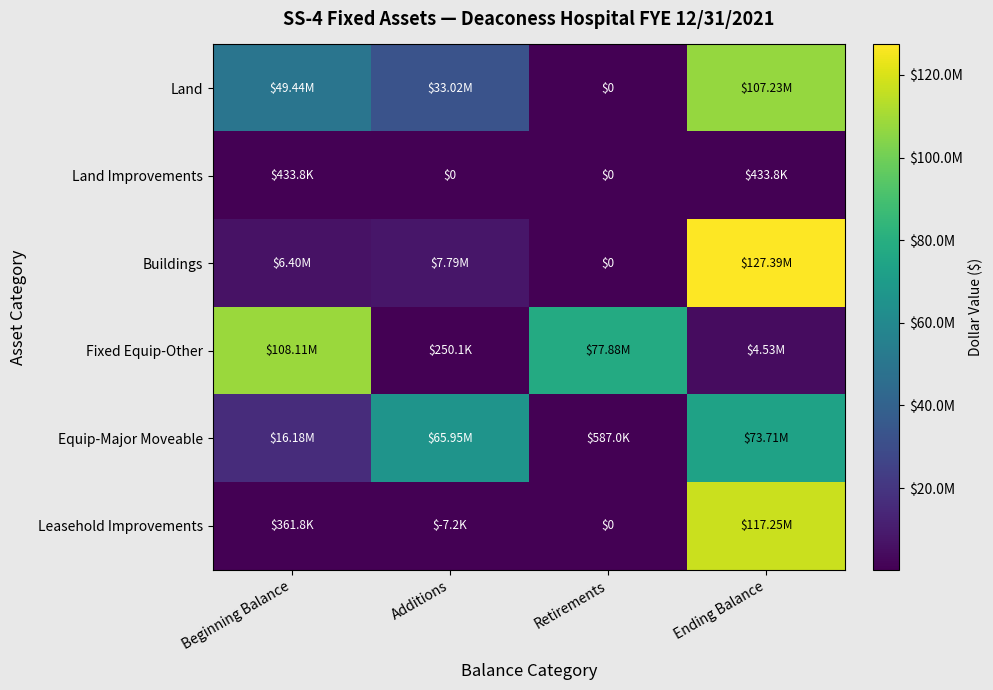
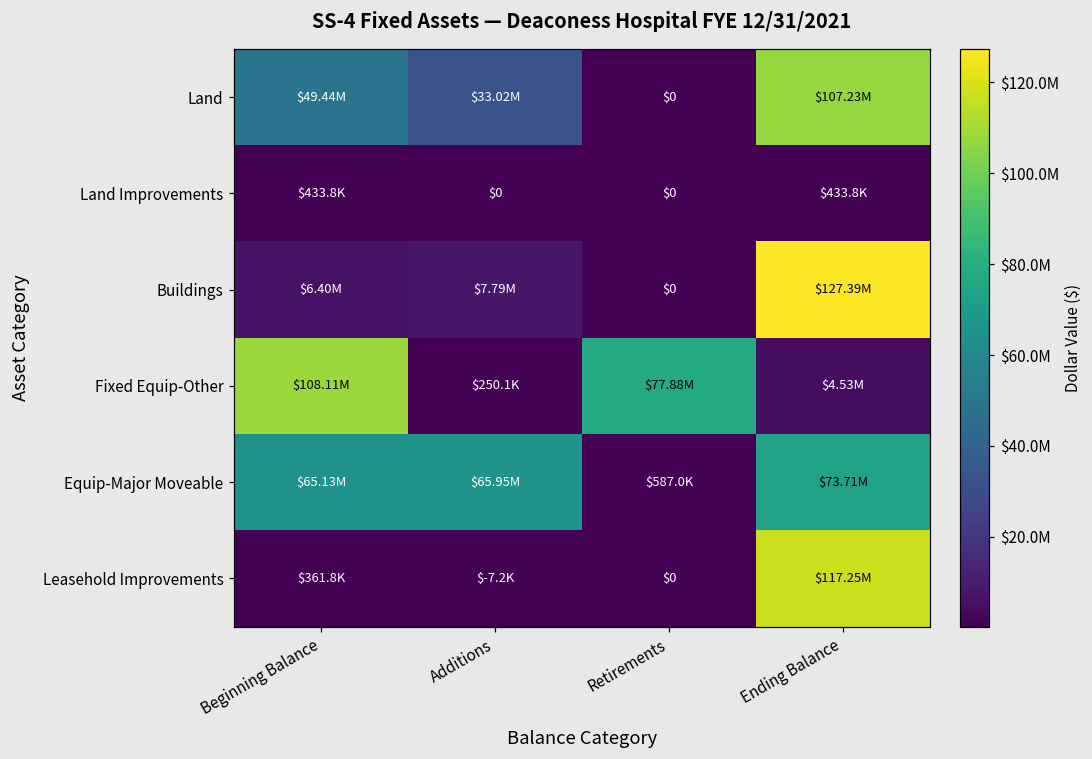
  {
    "Land": {
      "Beginning Balance": "$49.44M",
      "Additions": "$33.02M",
      "Retirements": "$0",
      "Ending Balance": "$107.23M"
    },
    "Land Improvements": {
      "Beginning Balance": "$433.8K",
      "Additions": "$0",
      "Retirements": "$0",
      "Ending Balance": "$433.8K"
    },
    "Buildings": {
      "Beginning Balance": "$6.40M",
      "Additions": "$7.79M",
      "Retirements": "$0",
      "Ending Balance": "$127.39M"
    },
    "Fixed Equip-Other": {
      "Beginning Balance": "$108.11M",
      "Additions": "$250.1K",
      "Retirements": "$77.88M",
      "Ending Balance": "$4.53M"
    },
    "Equip-Major Moveable": {
-     "Beginning Balance": "$16.18M",
+     "Beginning Balance": "$65.13M",
      "Additions": "$65.95M",
      "Retirements": "$587.0K",
      "Ending Balance": "$73.71M"
    },
    "Leasehold Improvements": {
      "Beginning Balance": "$361.8K",
      "Additions": "$-7.2K",
      "Retirements": "$0",
      "Ending Balance": "$117.25M"
    }
  }
